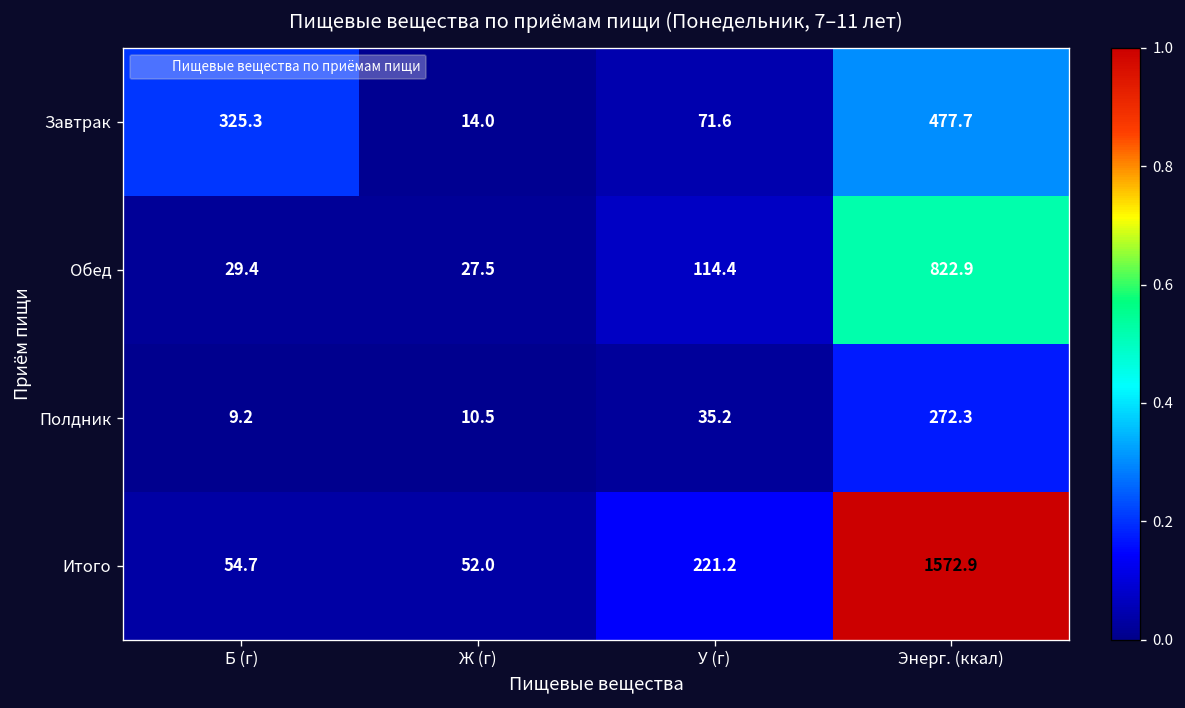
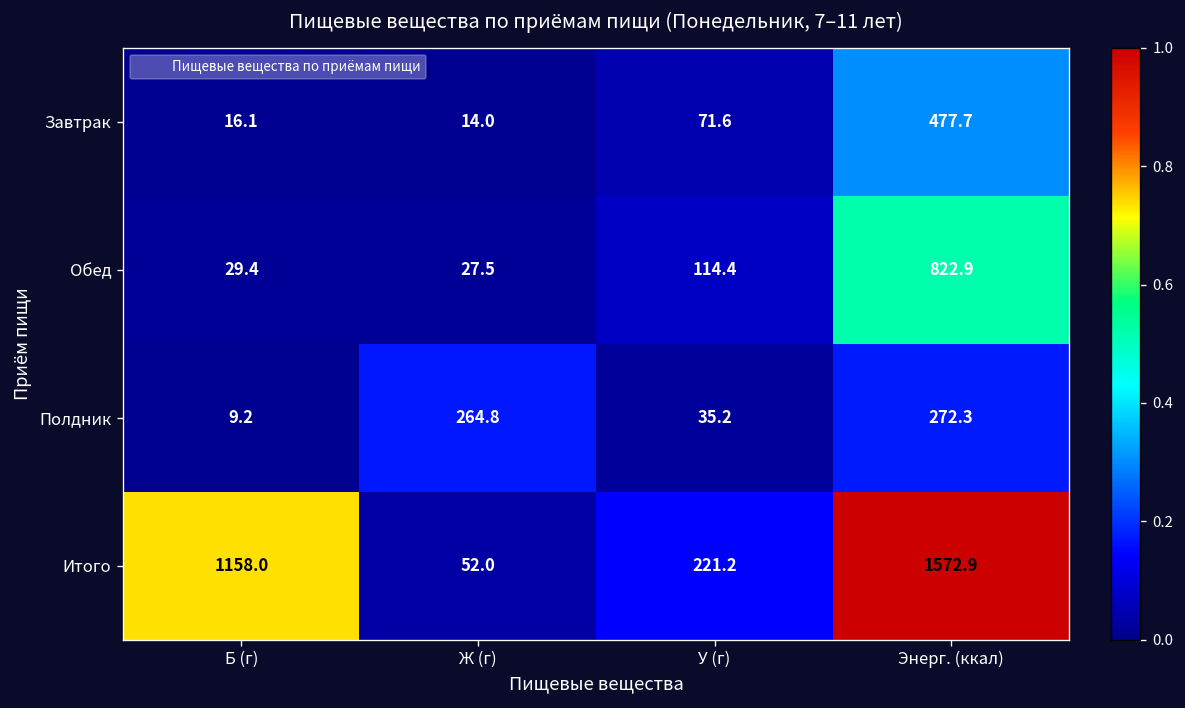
  {
    "Завтрак": {
-     "Б (г)": 325.3,
+     "Б (г)": 16.1,
      "Ж (г)": 14.0,
      "У (г)": 71.6,
      "Энерг. (ккал)": 477.7
    },
    "Обед": {
      "Б (г)": 29.4,
      "Ж (г)": 27.5,
      "У (г)": 114.4,
      "Энерг. (ккал)": 822.9
    },
    "Полдник": {
      "Б (г)": 9.2,
-     "Ж (г)": 10.5,
+     "Ж (г)": 264.8,
      "У (г)": 35.2,
      "Энерг. (ккал)": 272.3
    },
    "Итого": {
-     "Б (г)": 54.7,
+     "Б (г)": 1158.0,
      "Ж (г)": 52.0,
      "У (г)": 221.2,
      "Энерг. (ккал)": 1572.9
    }
  }
